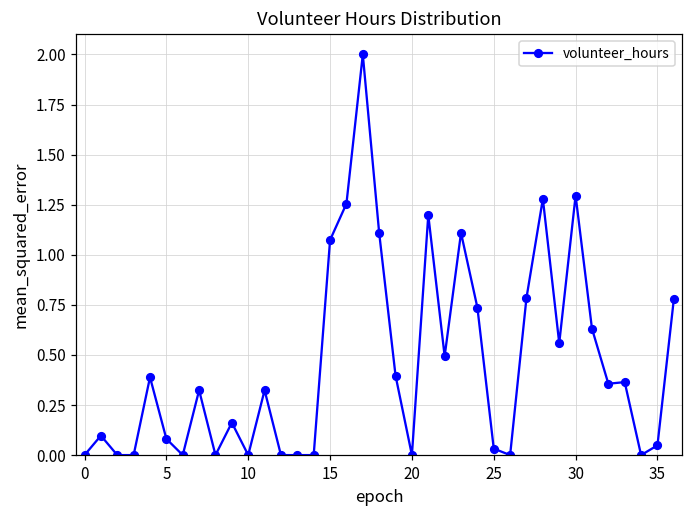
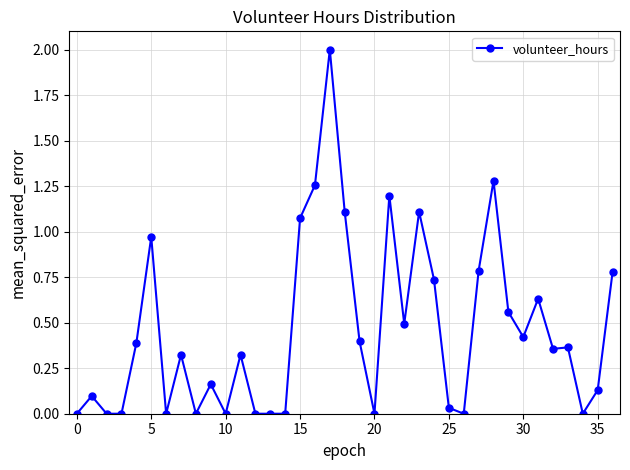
  {
    "0": 0.00,
-   "5": 0.08,
+   "5": 0.97,
    "10": 0.00,
    "15": 1.07,
    "20": 0.00,
    "25": 0.03,
-   "30": 1.30,
-   "35": 0.05
+   "30": 0.42,
+   "35": 0.13
  }
